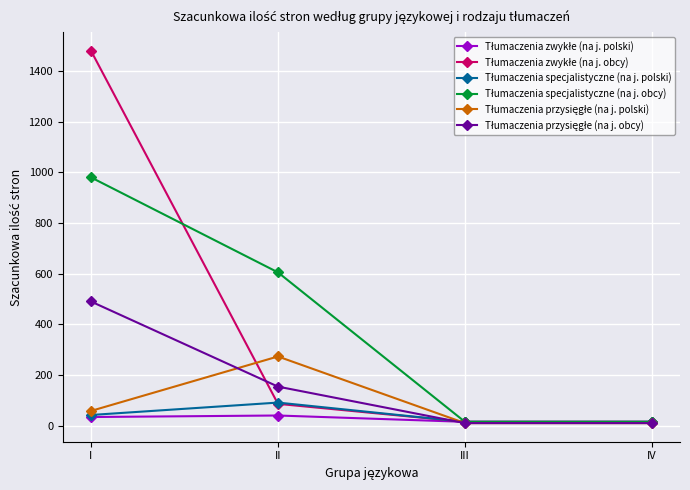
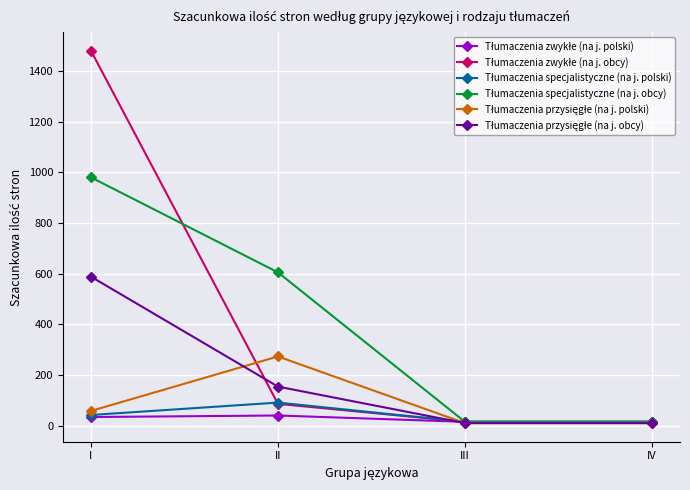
  {
    "Tłumaczenia zwykłe (na j. polski)": {
      "II": 40
    },
    "Tłumaczenia zwykłe (na j. obcy)": {
      "I": 1480
    },
    "Tłumaczenia specjalistyczne (na j. obcy)": {
      "I": 980,
      "II": 610
    },
    "Tłumaczenia przysięgłe (na j. polski)": {
      "I": 60,
      "II": 270
    },
    "Tłumaczenia przysięgłe (na j. obcy)": {
-     "I": 490,
+     "I": 590,
      "II": 150
    }
  }
